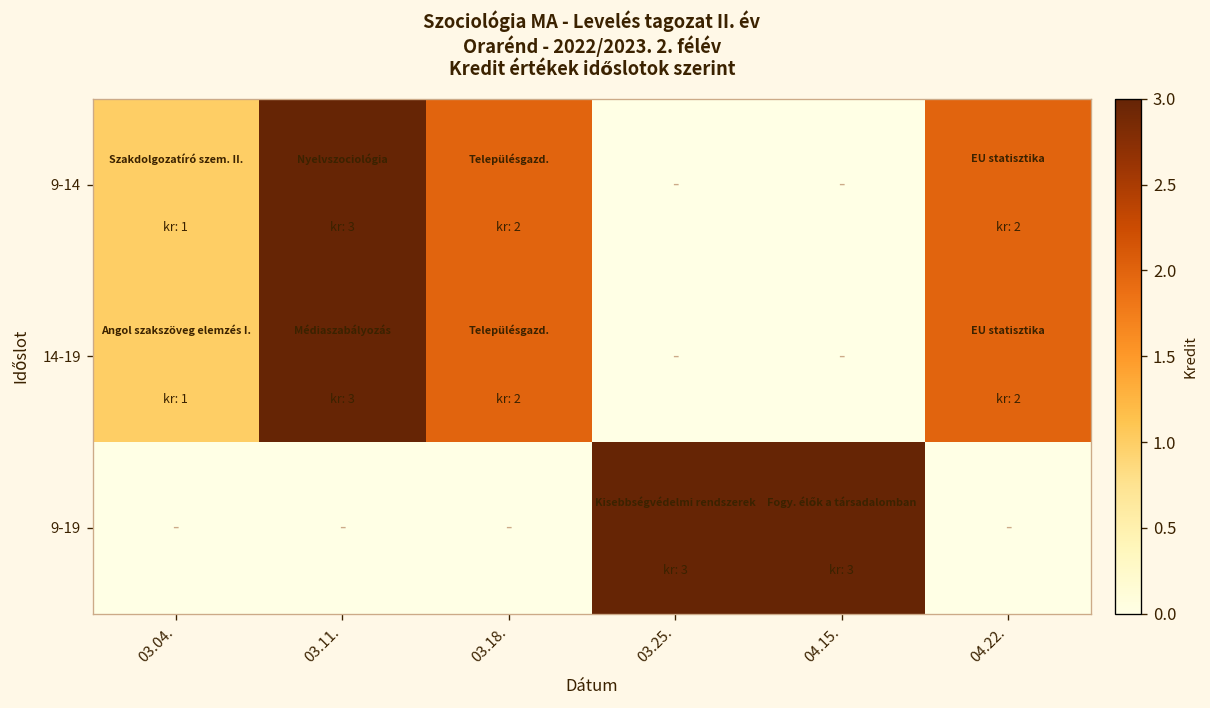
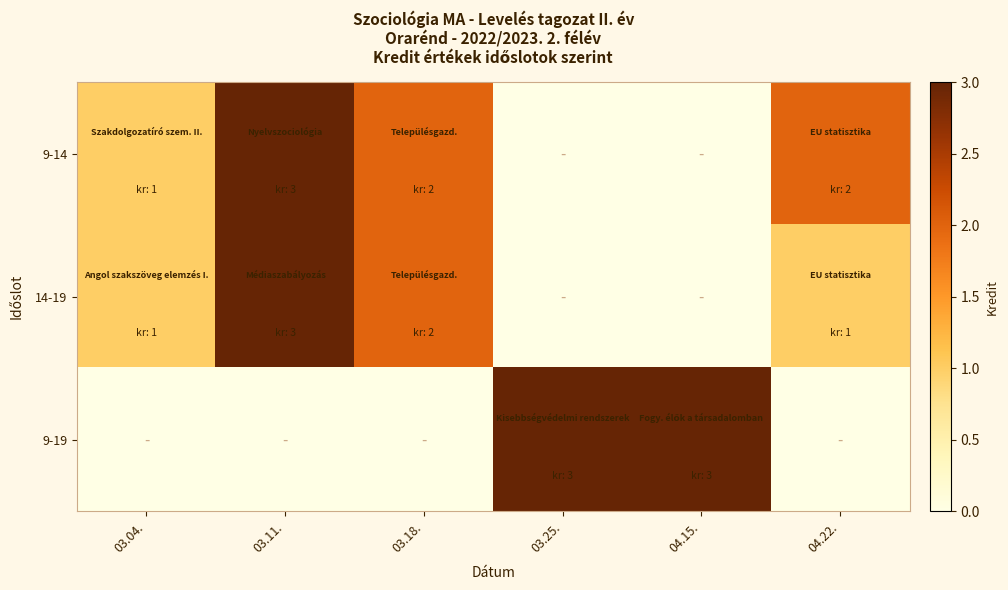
  {
    "14-19": {
-     "04.22.": 2
+     "04.22.": 1
    }
  }
